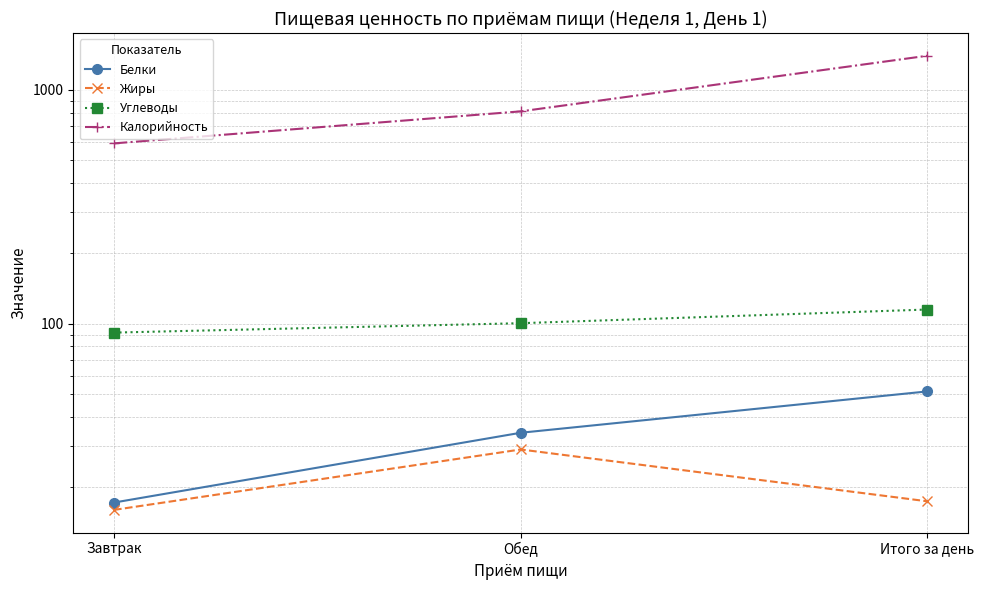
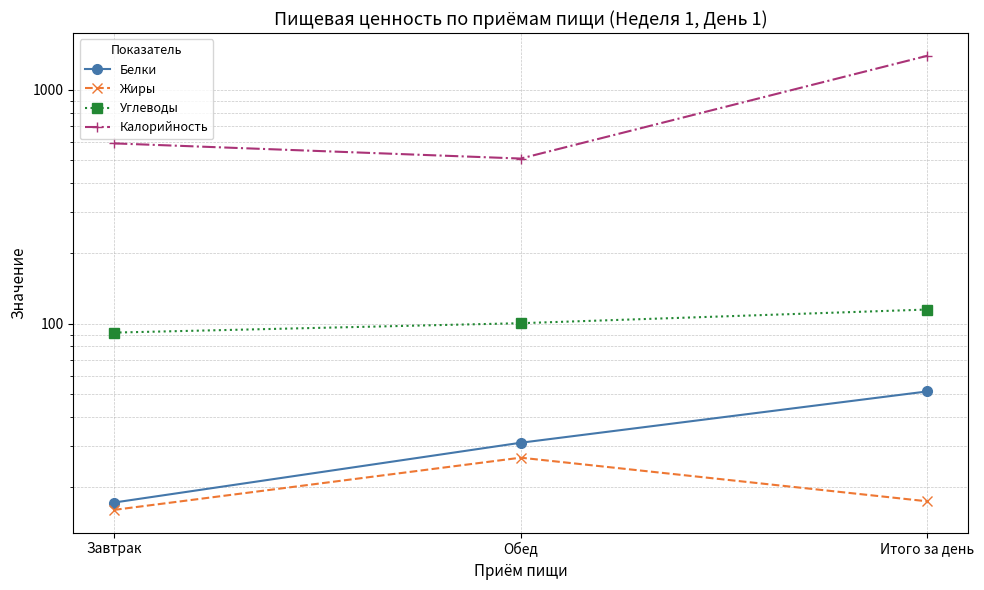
  {
    "Белки": {
      "Завтрак": 17,
-     "Обед": 34,
+     "Обед": 31,
      "Итого за день": 51
    },
    "Жиры": {
      "Завтрак": 16,
-     "Обед": 29,
+     "Обед": 27,
      "Итого за день": 17
    },
    "Углеводы": {
      "Завтрак": 92,
      "Обед": 101,
      "Итого за день": 120
    },
    "Калорийность": {
      "Завтрак": 590,
-     "Обед": 810,
+     "Обед": 510,
      "Итого за день": 1400
    }
  }
